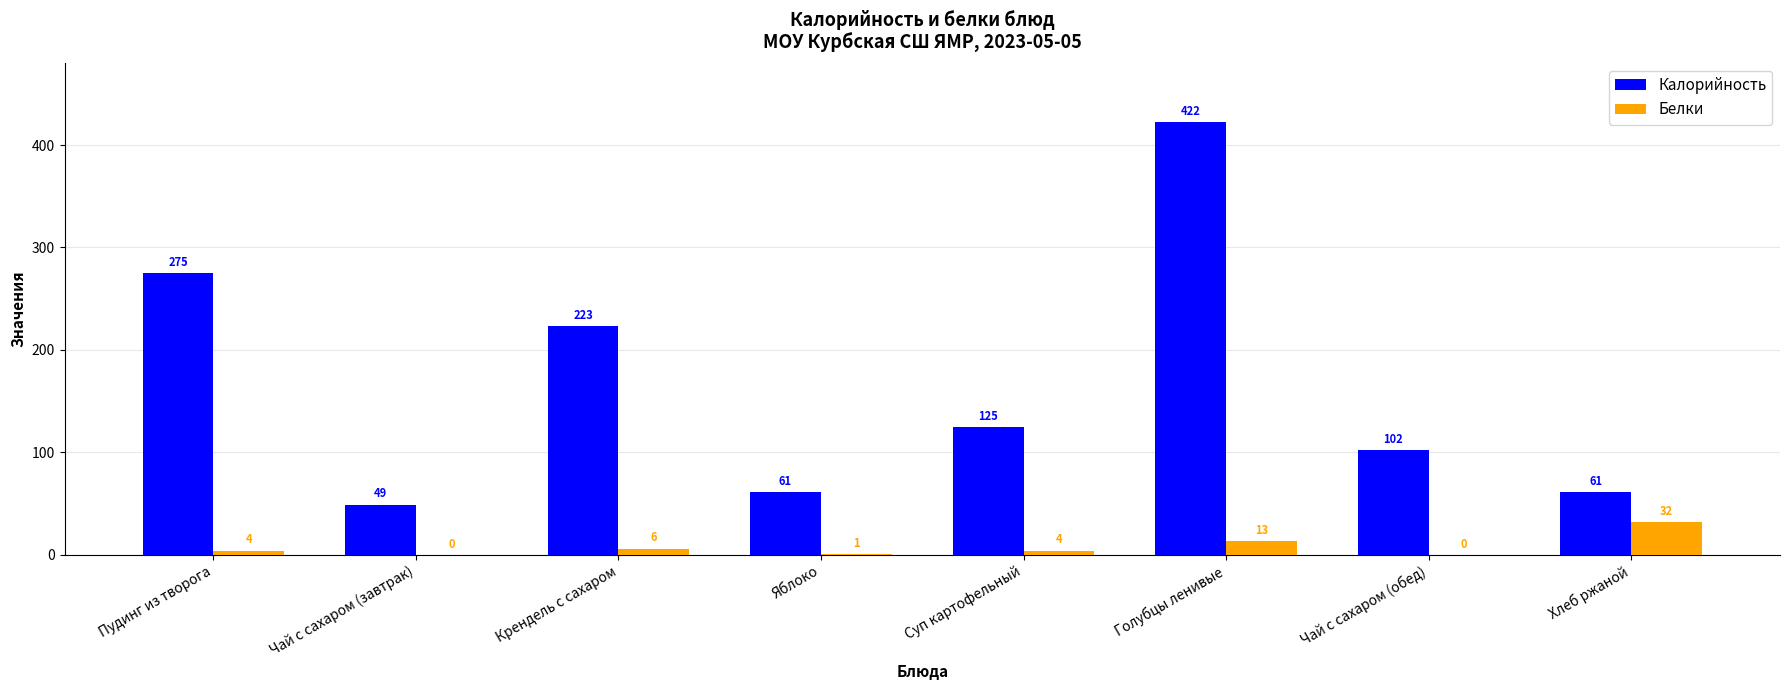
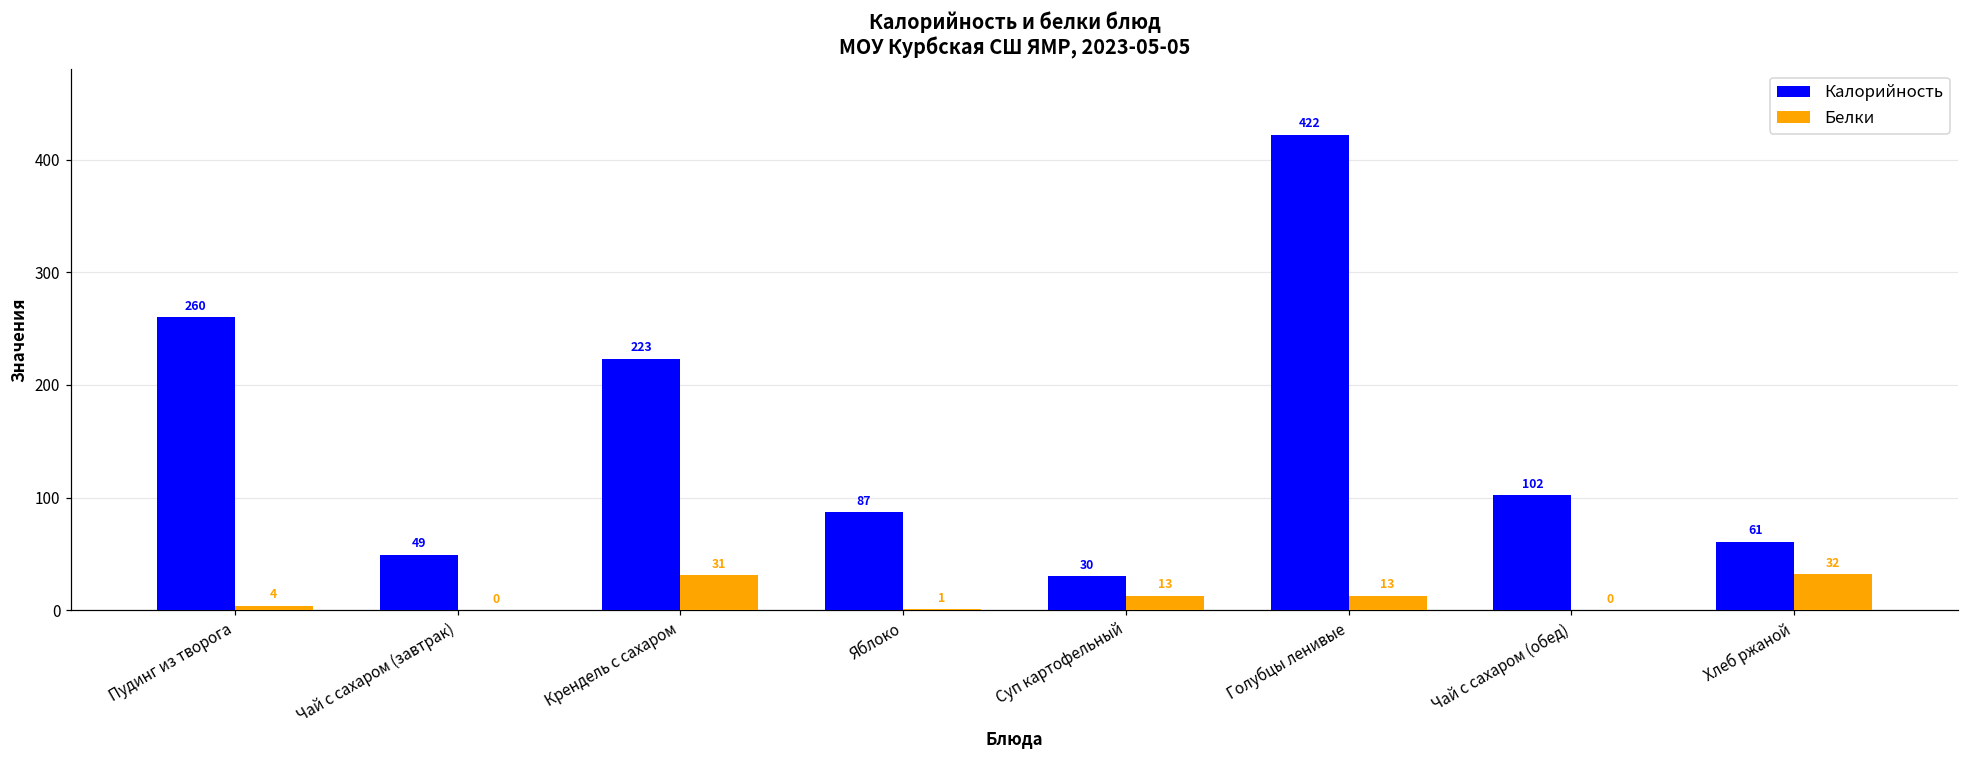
  {
    "Калорийность": {
-     "Пудинг из творога": 275,
+     "Пудинг из творога": 260,
      "Чай с сахаром (завтрак)": 49,
      "Крендель с сахаром": 223,
-     "Яблоко": 61,
-     "Суп картофельный": 125,
+     "Яблоко": 87,
+     "Суп картофельный": 30,
      "Голубцы ленивые": 422,
      "Чай с сахаром (обед)": 102,
      "Хлеб ржаной": 61
    },
    "Белки": {
      "Пудинг из творога": 4,
      "Чай с сахаром (завтрак)": 0,
-     "Крендель с сахаром": 6,
+     "Крендель с сахаром": 31,
      "Яблоко": 1,
-     "Суп картофельный": 4,
+     "Суп картофельный": 13,
      "Голубцы ленивые": 13,
      "Чай с сахаром (обед)": 0,
      "Хлеб ржаной": 32
    }
  }
